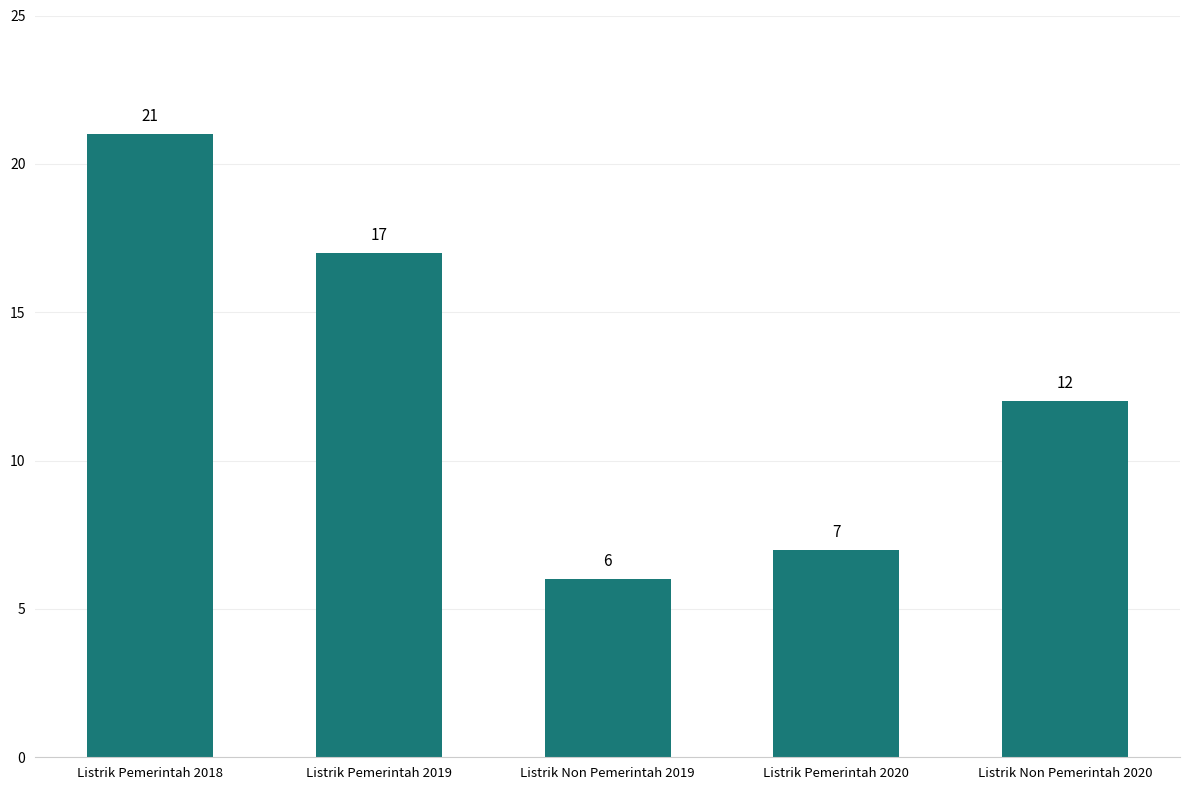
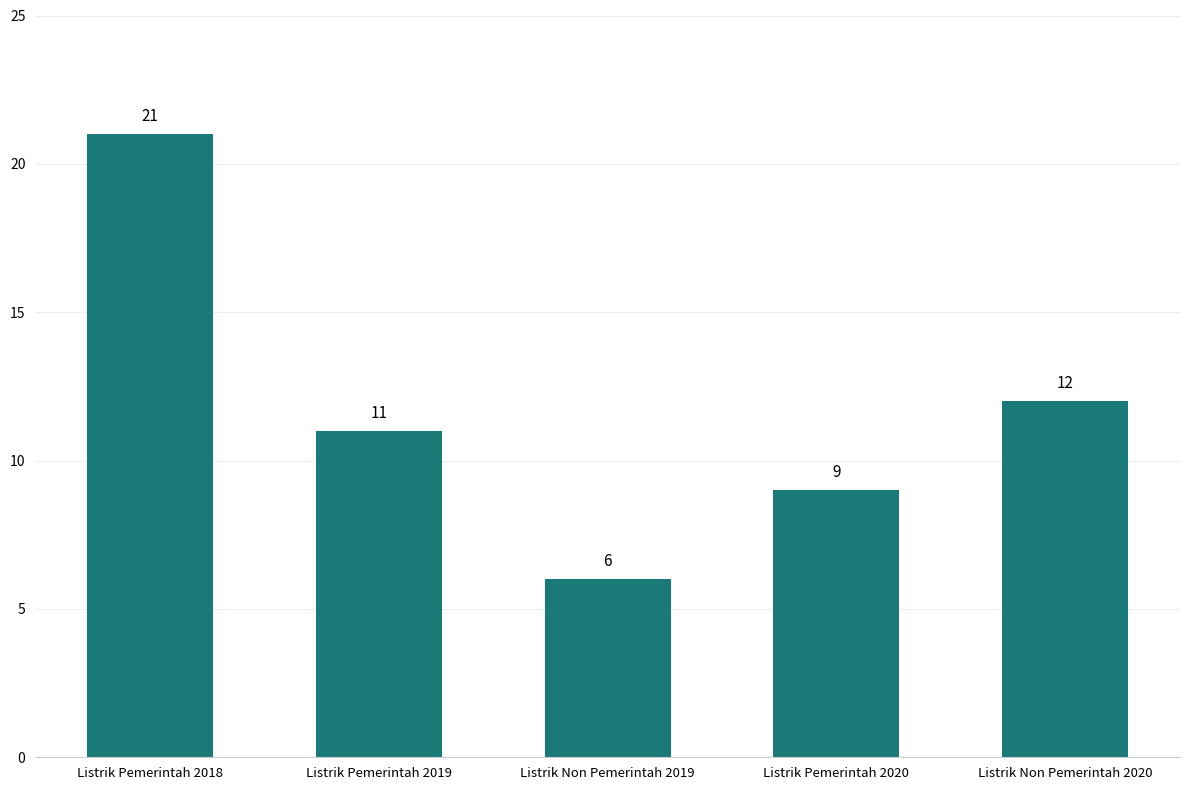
  {
    "Listrik Pemerintah 2018": 21,
-   "Listrik Pemerintah 2019": 17,
+   "Listrik Pemerintah 2019": 11,
    "Listrik Non Pemerintah 2019": 6,
-   "Listrik Pemerintah 2020": 7,
+   "Listrik Pemerintah 2020": 9,
    "Listrik Non Pemerintah 2020": 12
  }
